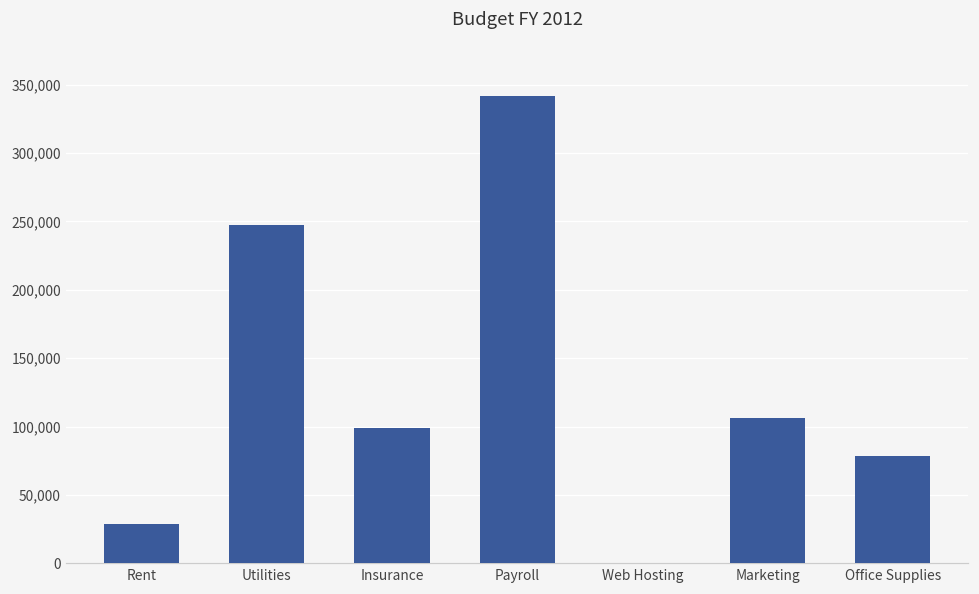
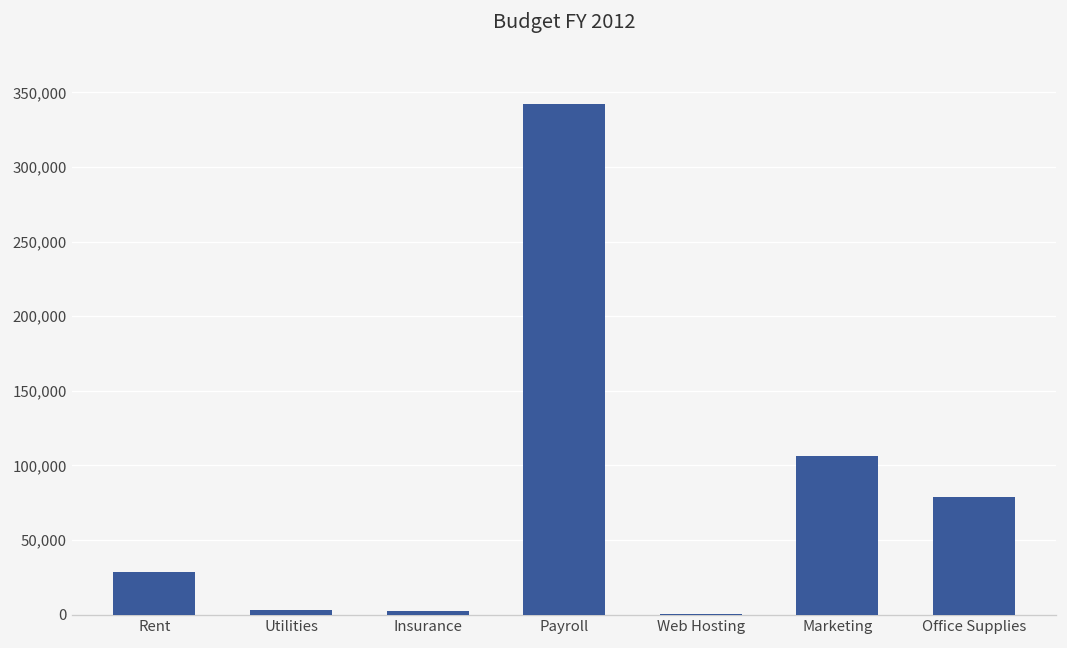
  {
    "Rent": "29,000",
-   "Utilities": "248,000",
-   "Insurance": "99,000",
+   "Utilities": "3,000",
+   "Insurance": "3,000",
    "Payroll": "342,000",
    "Marketing": "106,000",
    "Office Supplies": "79,000"
  }
